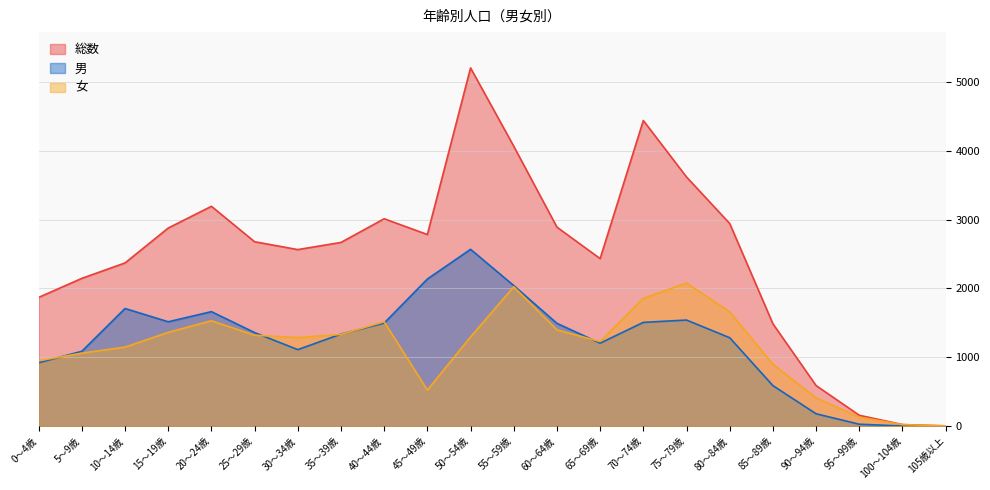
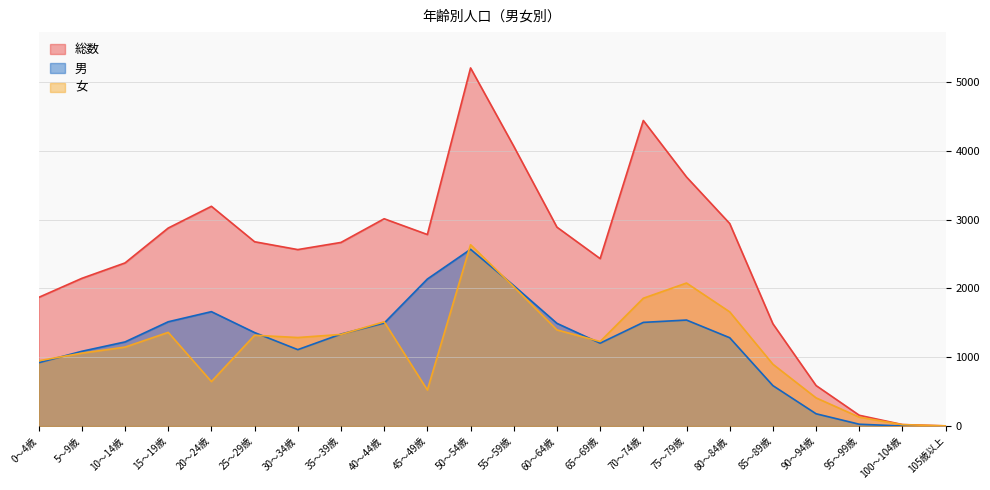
  {
    "総数": {
      "0～4歳": 1900,
      "5～9歳": 2100,
      "10～14歳": 2400,
      "15～19歳": 2900,
      "20～24歳": 3200,
      "25～29歳": 2700,
      "30～34歳": 2600,
      "35～39歳": 2700,
      "40～44歳": 3000,
      "45～49歳": 2800,
      "50～54歳": 5200,
      "55～59歳": 4100,
      "60～64歳": 2900,
      "65～69歳": 2400,
      "70～74歳": 4400,
      "75～79歳": 3600,
      "80～84歳": 2900,
      "85～89歳": 1500,
      "90～94歳": 600
    },
    "男": {
-     "10～14歳": 1700,
+     "10～14歳": 1200,
      "15～19歳": 1500,
      "20～24歳": 1700,
      "25～29歳": 1400,
      "30～34歳": 1100,
      "45～49歳": 2100,
      "50～54歳": 2600,
      "60～64歳": 1500,
      "70～74歳": 1500,
      "75～79歳": 1500,
      "80～84歳": 1300,
      "85～89歳": 600,
      "90～94歳": 200,
      "95～99歳": 0
    },
    "女": {
      "10～14歳": 1100,
      "15～19歳": 1400,
-     "20～24歳": 1500,
+     "20～24歳": 600,
      "25～29歳": 1300,
      "30～34歳": 1300,
      "45～49歳": 500,
-     "50～54歳": 1300,
+     "50～54歳": 2600,
      "60～64歳": 1400,
      "70～74歳": 1900,
      "75～79歳": 2100,
      "80～84歳": 1700,
      "85～89歳": 900,
      "90～94歳": 400
    }
  }
